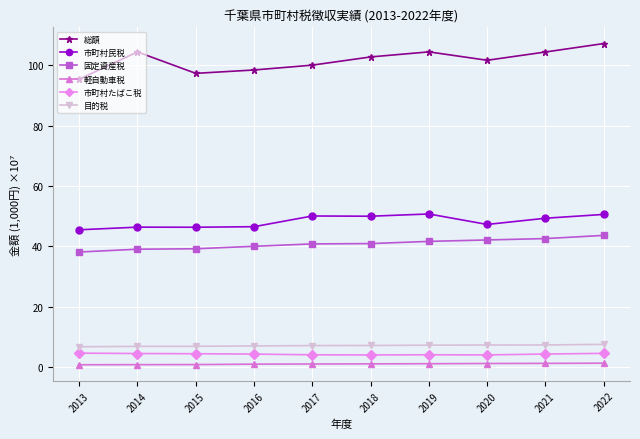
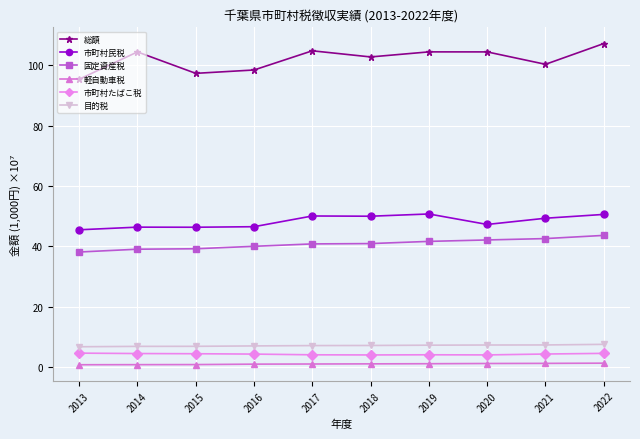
  {
    "総額": {
      "2015": 97,
      "2016": 98,
-     "2017": 100,
+     "2017": 105,
      "2018": 103,
      "2019": 105,
-     "2020": 102,
-     "2021": 104,
+     "2020": 105,
+     "2021": 100,
      "2022": 107
    },
    "市町村民税": {
      "2013": 45,
      "2014": 46,
      "2015": 46,
      "2016": 46,
      "2017": 50,
      "2018": 50,
      "2019": 51,
      "2020": 47,
      "2021": 49,
      "2022": 51
    },
    "目的税": {
      "2013": 7,
      "2014": 7,
      "2015": 7,
      "2016": 7,
      "2017": 7,
      "2018": 7,
      "2019": 7,
      "2020": 7,
      "2021": 7,
      "2022": 7
    }
  }
